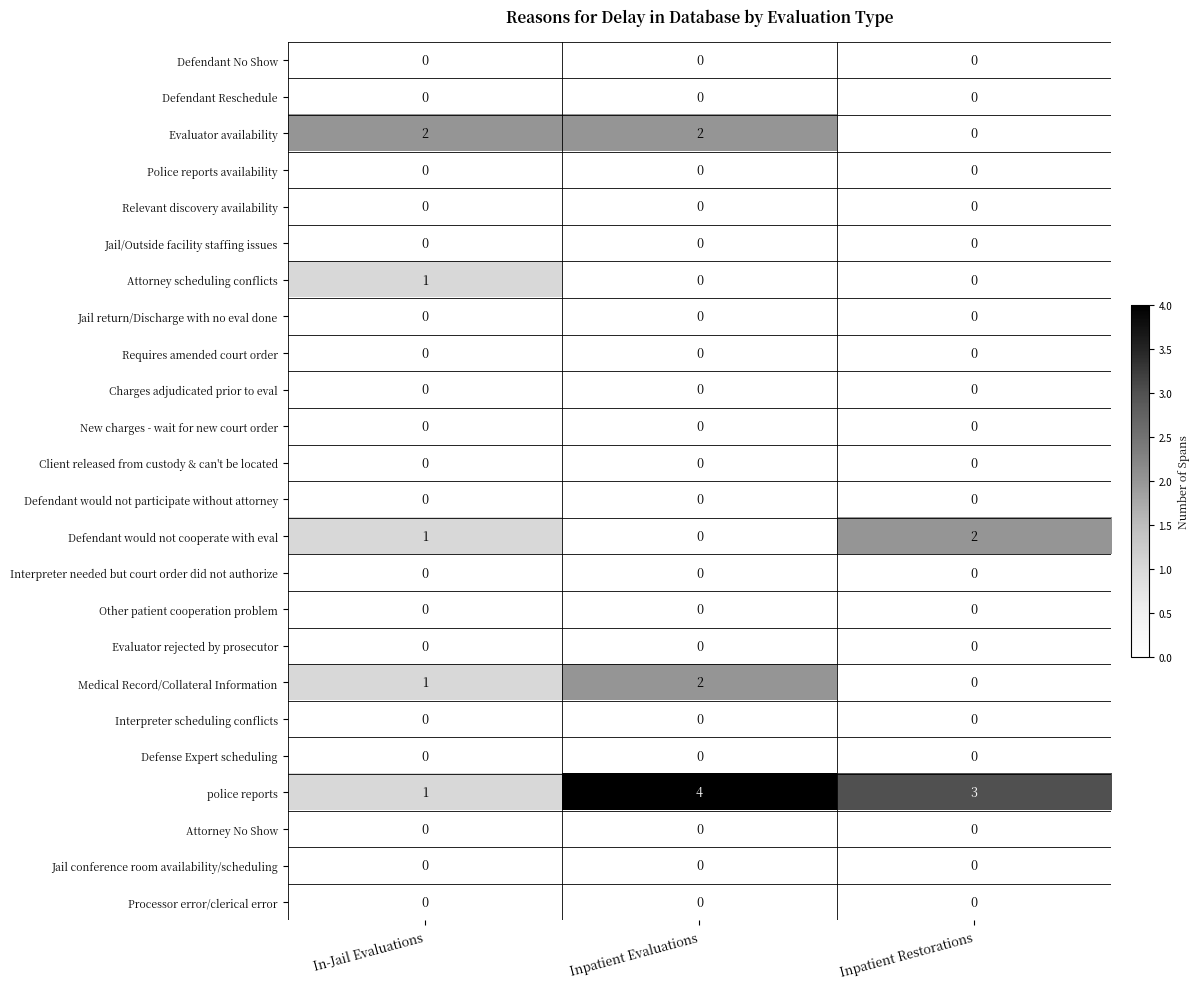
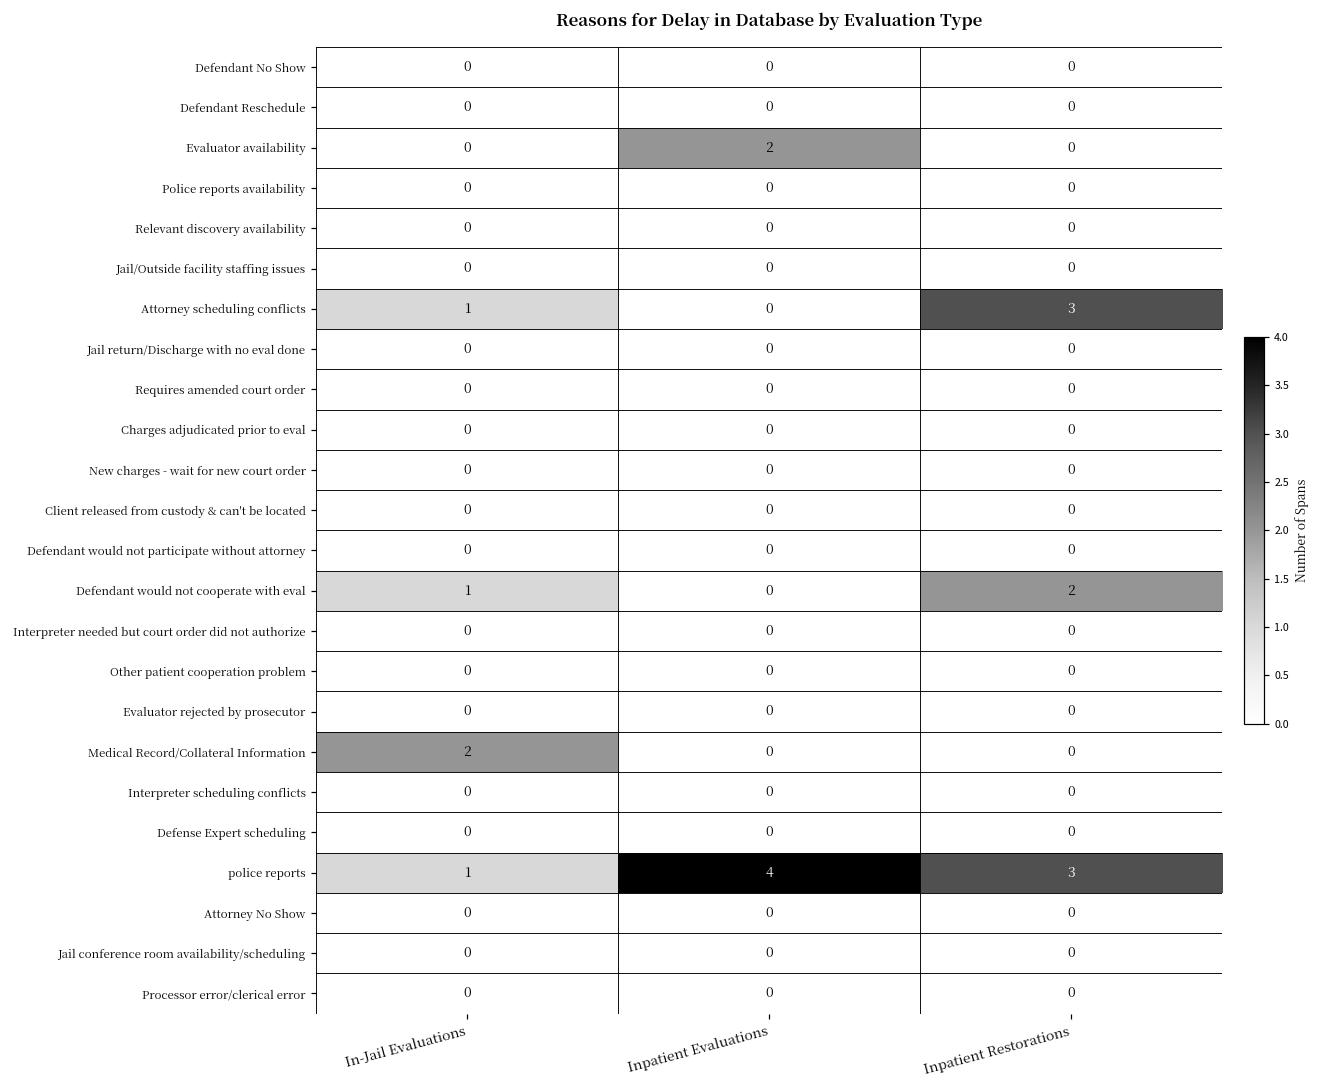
  {
    "Defendant No Show": {
      "In-Jail Evaluations": 0,
      "Inpatient Evaluations": 0,
      "Inpatient Restorations": 0
    },
    "Defendant Reschedule": {
      "In-Jail Evaluations": 0,
      "Inpatient Evaluations": 0,
      "Inpatient Restorations": 0
    },
    "Evaluator availability": {
-     "In-Jail Evaluations": 2,
+     "In-Jail Evaluations": 0,
      "Inpatient Evaluations": 2,
      "Inpatient Restorations": 0
    },
    "Police reports availability": {
      "In-Jail Evaluations": 0,
      "Inpatient Evaluations": 0,
      "Inpatient Restorations": 0
    },
    "Relevant discovery availability": {
      "In-Jail Evaluations": 0,
      "Inpatient Evaluations": 0,
      "Inpatient Restorations": 0
    },
    "Jail/Outside facility staffing issues": {
      "In-Jail Evaluations": 0,
      "Inpatient Evaluations": 0,
      "Inpatient Restorations": 0
    },
    "Attorney scheduling conflicts": {
      "In-Jail Evaluations": 1,
      "Inpatient Evaluations": 0,
-     "Inpatient Restorations": 0
+     "Inpatient Restorations": 3
    },
    "Jail return/Discharge with no eval done": {
      "In-Jail Evaluations": 0,
      "Inpatient Evaluations": 0,
      "Inpatient Restorations": 0
    },
    "Requires amended court order": {
      "In-Jail Evaluations": 0,
      "Inpatient Evaluations": 0,
      "Inpatient Restorations": 0
    },
    "Charges adjudicated prior to eval": {
      "In-Jail Evaluations": 0,
      "Inpatient Evaluations": 0,
      "Inpatient Restorations": 0
    },
    "New charges - wait for new court order": {
      "In-Jail Evaluations": 0,
      "Inpatient Evaluations": 0,
      "Inpatient Restorations": 0
    },
    "Client released from custody & can't be located": {
      "In-Jail Evaluations": 0,
      "Inpatient Evaluations": 0,
      "Inpatient Restorations": 0
    },
    "Defendant would not participate without attorney": {
      "In-Jail Evaluations": 0,
      "Inpatient Evaluations": 0,
      "Inpatient Restorations": 0
    },
    "Defendant would not cooperate with eval": {
      "In-Jail Evaluations": 1,
      "Inpatient Evaluations": 0,
      "Inpatient Restorations": 2
    },
    "Interpreter needed but court order did not authorize": {
      "In-Jail Evaluations": 0,
      "Inpatient Evaluations": 0,
      "Inpatient Restorations": 0
    },
    "Other patient cooperation problem": {
      "In-Jail Evaluations": 0,
      "Inpatient Evaluations": 0,
      "Inpatient Restorations": 0
    },
    "Evaluator rejected by prosecutor": {
      "In-Jail Evaluations": 0,
      "Inpatient Evaluations": 0,
      "Inpatient Restorations": 0
    },
    "Medical Record/Collateral Information": {
-     "In-Jail Evaluations": 1,
-     "Inpatient Evaluations": 2,
+     "In-Jail Evaluations": 2,
+     "Inpatient Evaluations": 0,
      "Inpatient Restorations": 0
    },
    "Interpreter scheduling conflicts": {
      "In-Jail Evaluations": 0,
      "Inpatient Evaluations": 0,
      "Inpatient Restorations": 0
    },
    "Defense Expert scheduling": {
      "In-Jail Evaluations": 0,
      "Inpatient Evaluations": 0,
      "Inpatient Restorations": 0
    },
    "police reports": {
      "In-Jail Evaluations": 1,
      "Inpatient Evaluations": 4,
      "Inpatient Restorations": 3
    },
    "Attorney No Show": {
      "In-Jail Evaluations": 0,
      "Inpatient Evaluations": 0,
      "Inpatient Restorations": 0
    },
    "Jail conference room availability/scheduling": {
      "In-Jail Evaluations": 0,
      "Inpatient Evaluations": 0,
      "Inpatient Restorations": 0
    },
    "Processor error/clerical error": {
      "In-Jail Evaluations": 0,
      "Inpatient Evaluations": 0,
      "Inpatient Restorations": 0
    }
  }
